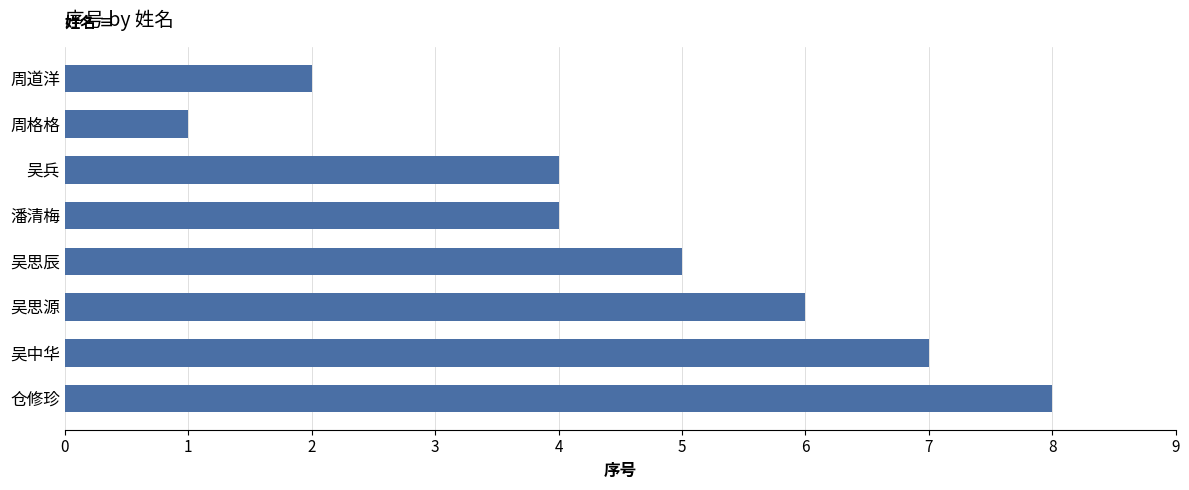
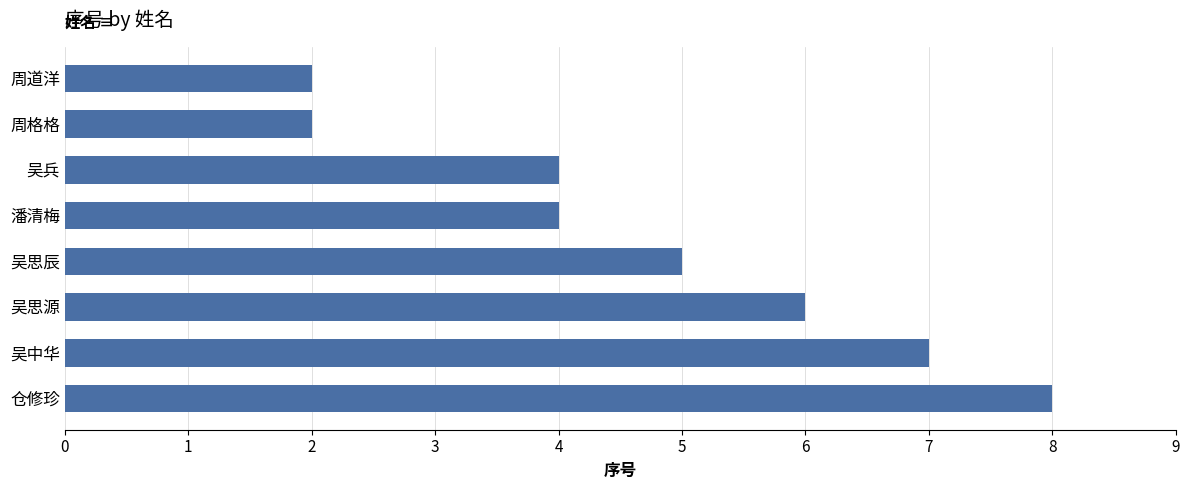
  {
    "周道洋": 2,
-   "周格格": 1,
+   "周格格": 2,
    "吴兵": 4,
    "潘清梅": 4,
    "吴思辰": 5,
    "吴思源": 6,
    "吴中华": 7,
    "仓修珍": 8
  }
